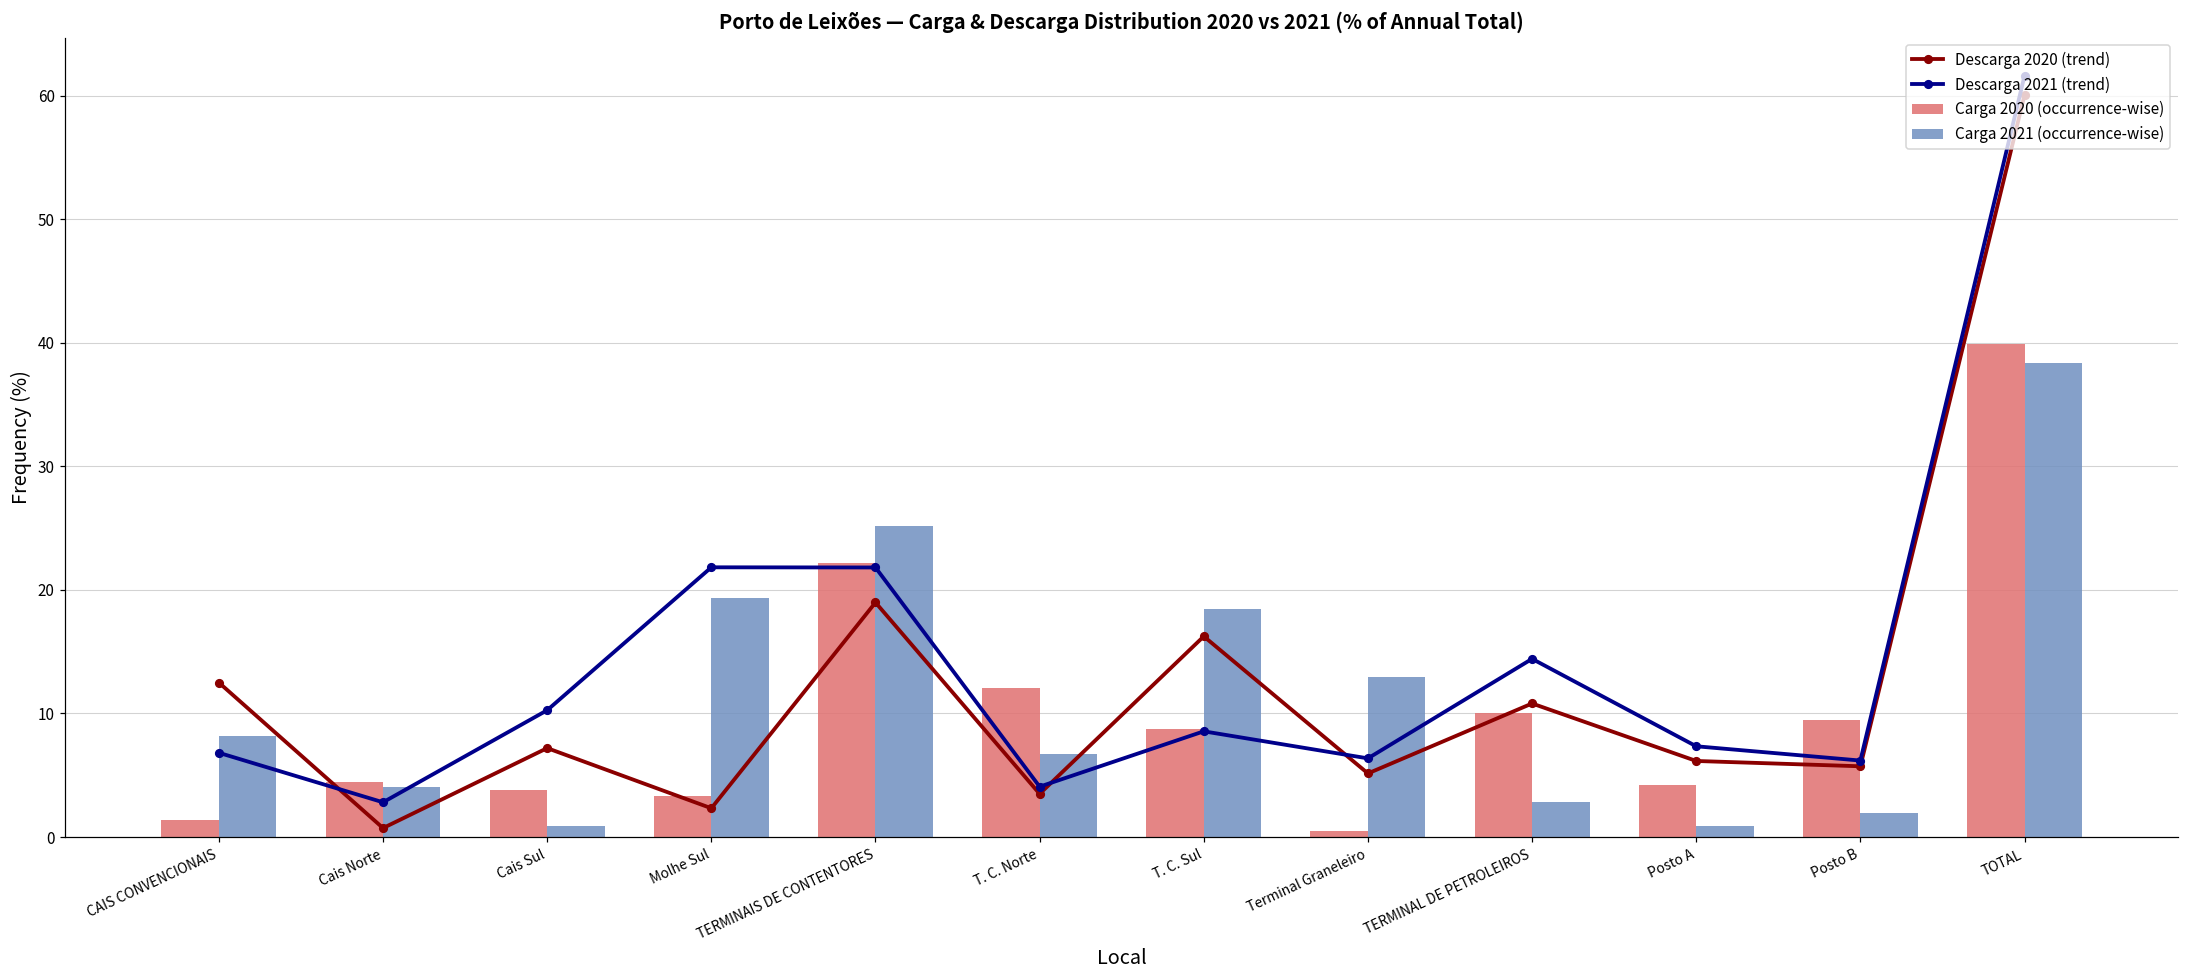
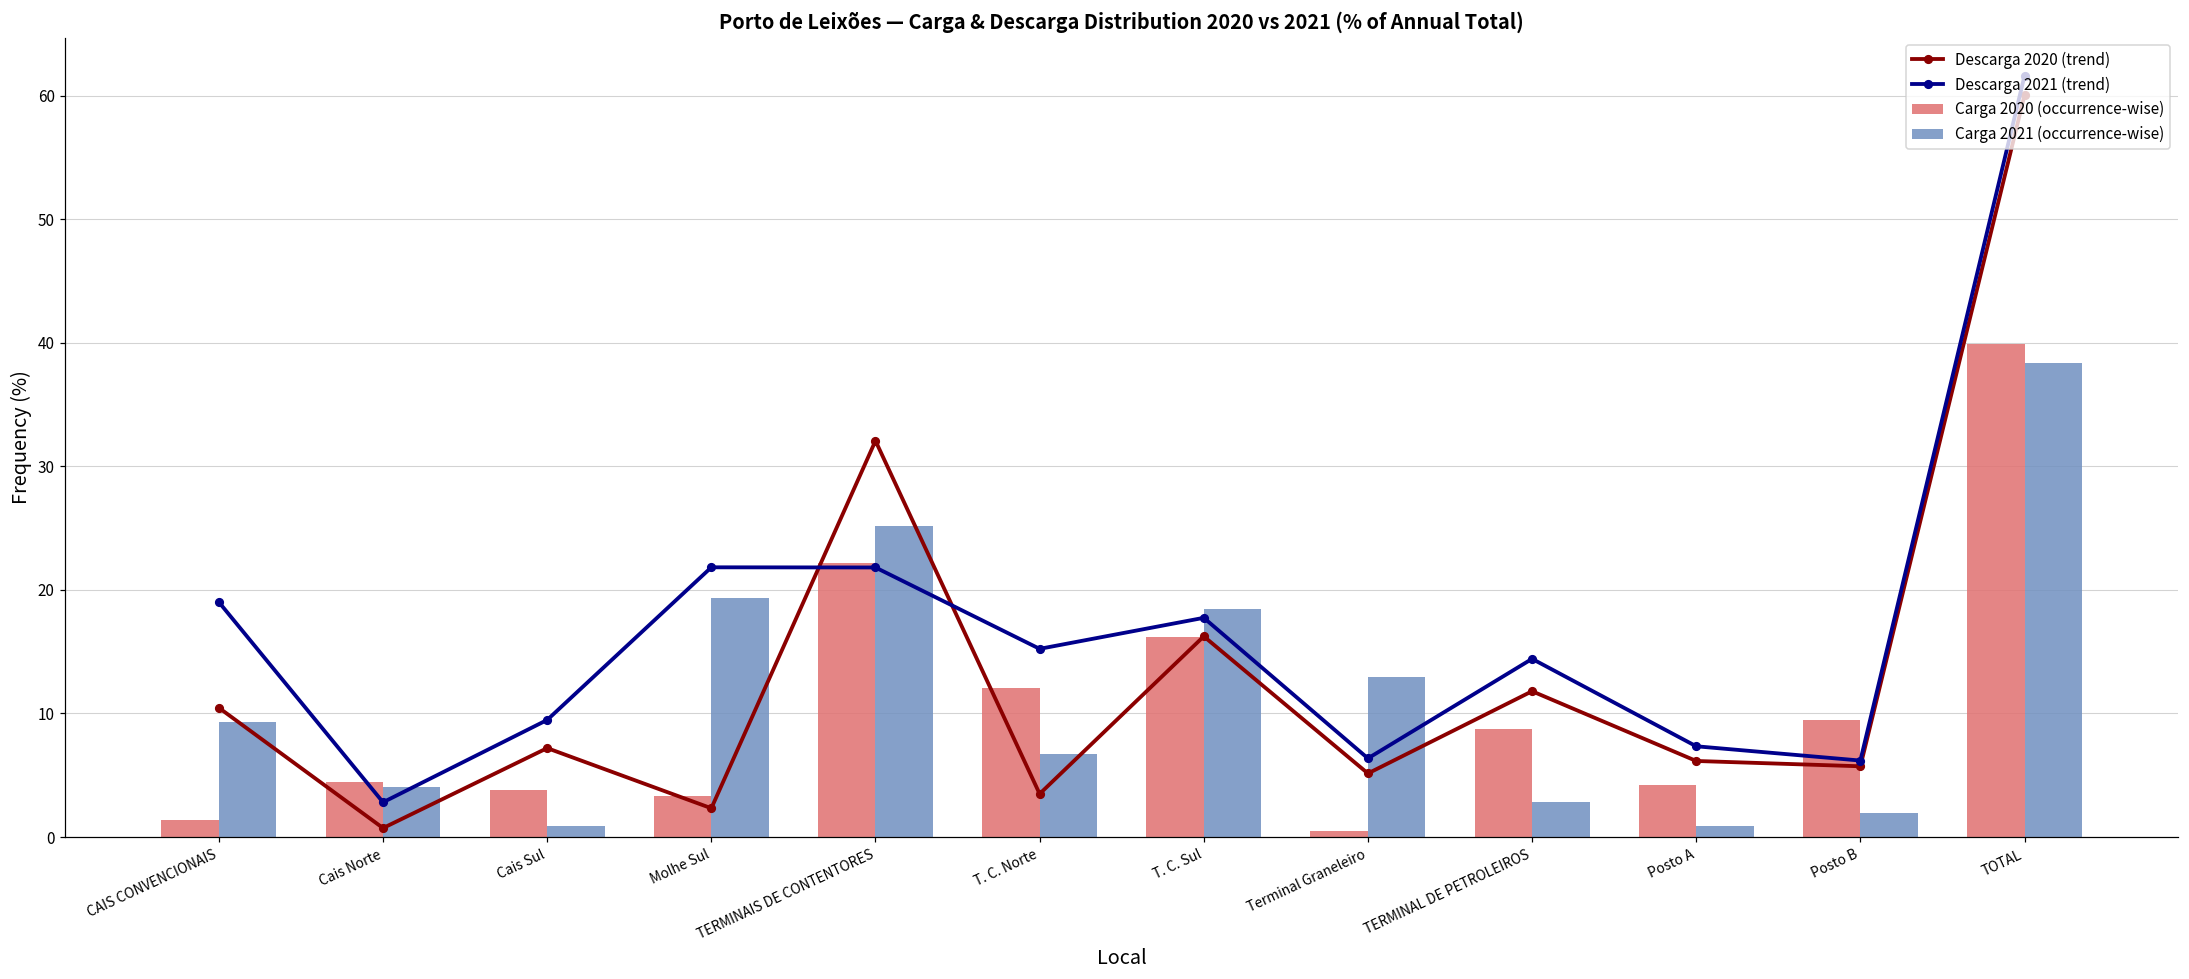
  {
    "Carga 2020 (occurrence-wise)": {
      "CAIS CONVENCIONAIS": 1.4,
      "Cais Norte": 4.4,
      "Cais Sul": 3.8,
      "Molhe Sul": 3.4,
      "TERMINAIS DE CONTENTORES": 22.2,
      "T. C. Norte": 12.0,
-     "T. C. Sul": 8.7,
+     "T. C. Sul": 16.2,
      "Terminal Graneleiro": 0.5,
-     "TERMINAL DE PETROLEIROS": 10.1,
+     "TERMINAL DE PETROLEIROS": 8.7,
      "Posto A": 4.2,
      "Posto B": 9.4,
      "TOTAL": 39.9
    },
    "Descarga 2020 (trend)": {
-     "CAIS CONVENCIONAIS": 12.5,
+     "CAIS CONVENCIONAIS": 10.5,
      "Cais Norte": 0.7,
      "Cais Sul": 7.2,
      "Molhe Sul": 2.3,
-     "TERMINAIS DE CONTENTORES": 19.0,
+     "TERMINAIS DE CONTENTORES": 32.1,
      "T. C. Norte": 3.5,
      "T. C. Sul": 16.2,
      "Terminal Graneleiro": 5.1,
-     "TERMINAL DE PETROLEIROS": 10.8,
+     "TERMINAL DE PETROLEIROS": 11.8,
      "Posto A": 6.2,
      "Posto B": 5.7
    },
    "Descarga 2021 (trend)": {
-     "CAIS CONVENCIONAIS": 6.8,
+     "CAIS CONVENCIONAIS": 19.0,
      "Cais Norte": 2.8,
-     "Cais Sul": 10.3,
+     "Cais Sul": 9.5,
      "Molhe Sul": 21.8,
      "TERMINAIS DE CONTENTORES": 21.8,
-     "T. C. Norte": 4.1,
-     "T. C. Sul": 8.6,
+     "T. C. Norte": 15.2,
+     "T. C. Sul": 17.7,
      "Terminal Graneleiro": 6.4,
      "TERMINAL DE PETROLEIROS": 14.4,
      "Posto A": 7.3,
      "Posto B": 6.2
    },
    "Carga 2021 (occurrence-wise)": {
-     "CAIS CONVENCIONAIS": 8.2,
+     "CAIS CONVENCIONAIS": 9.3,
      "Cais Norte": 4.1,
      "Cais Sul": 0.9,
      "Molhe Sul": 19.4,
      "TERMINAIS DE CONTENTORES": 25.2,
      "T. C. Norte": 6.7,
      "T. C. Sul": 18.5,
      "Terminal Graneleiro": 12.9,
      "TERMINAL DE PETROLEIROS": 2.8,
      "Posto A": 0.9,
      "Posto B": 1.9,
      "TOTAL": 38.4
    }
  }
